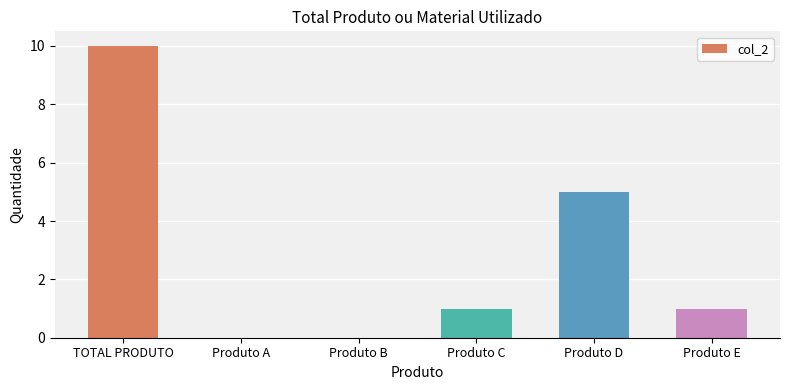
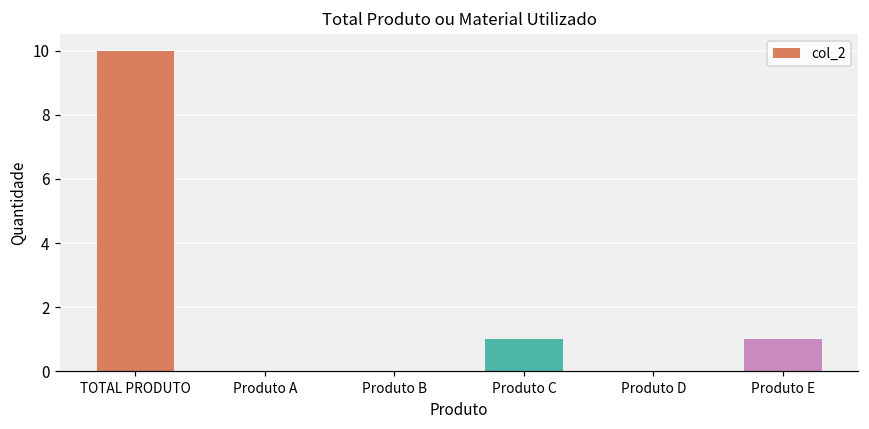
  {
    "TOTAL PRODUTO": 10,
    "Produto A": 0,
    "Produto B": 0,
    "Produto C": 1,
-   "Produto D": 5,
+   "Produto D": 0,
    "Produto E": 1
  }
